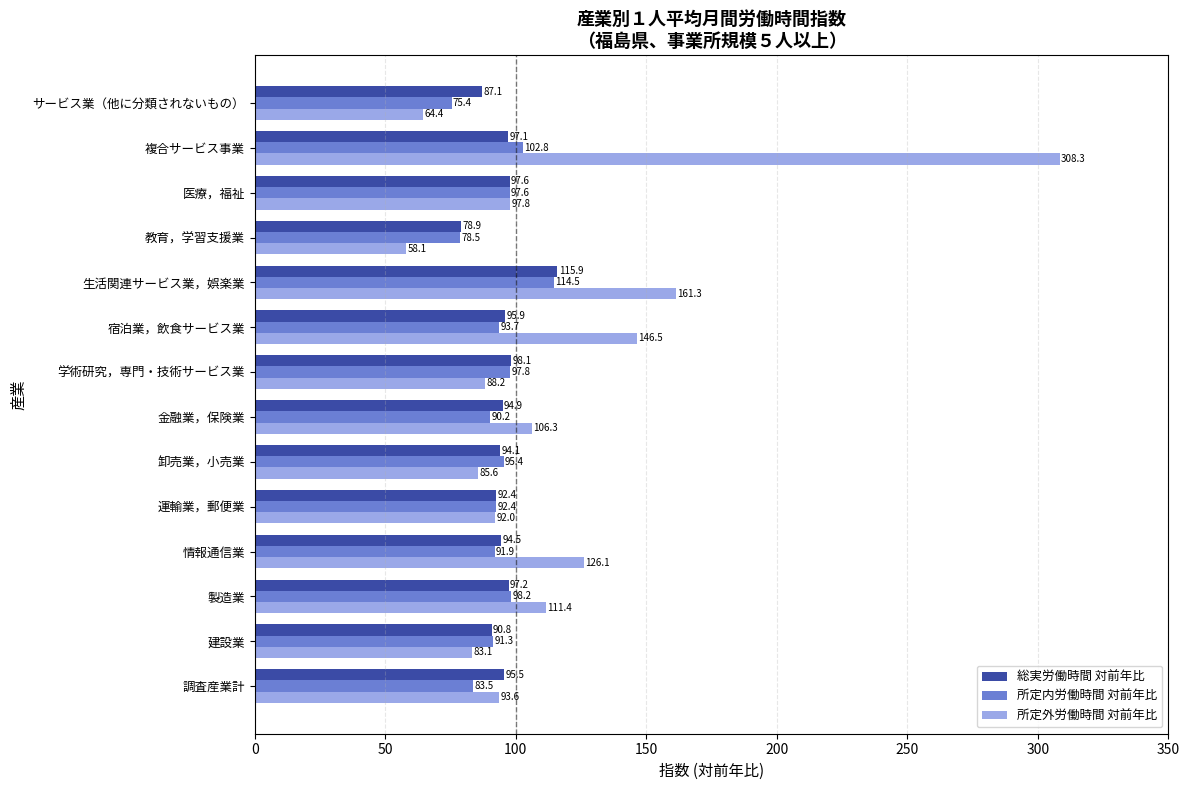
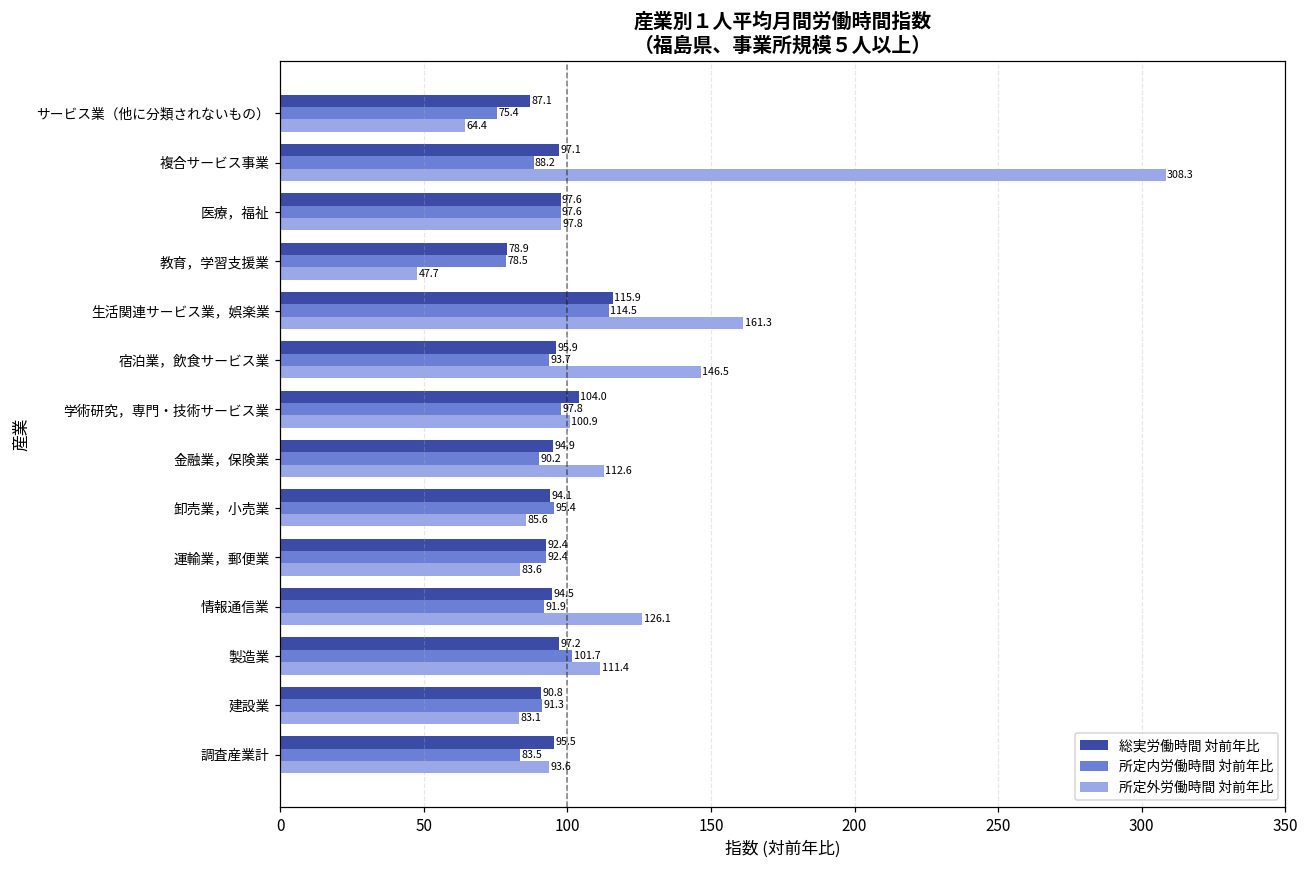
  {
    "総実労働時間 対前年比": {
      "サービス業（他に分類されないもの）": 87.1,
      "複合サービス事業": 97.1,
      "医療，福祉": 97.6,
      "教育，学習支援業": 78.9,
      "生活関連サービス業，娯楽業": 115.9,
      "宿泊業，飲食サービス業": 95.9,
-     "学術研究，専門・技術サービス業": 98.1,
+     "学術研究，専門・技術サービス業": 104.0,
      "金融業，保険業": 94.9,
      "卸売業，小売業": 94.1,
      "運輸業，郵便業": 92.4,
      "情報通信業": 94.5,
      "製造業": 97.2,
      "建設業": 90.8,
      "調査産業計": 95.5
    },
    "所定内労働時間 対前年比": {
      "サービス業（他に分類されないもの）": 75.4,
-     "複合サービス事業": 102.8,
+     "複合サービス事業": 88.2,
      "医療，福祉": 97.6,
      "教育，学習支援業": 78.5,
      "生活関連サービス業，娯楽業": 114.5,
      "宿泊業，飲食サービス業": 93.7,
      "学術研究，専門・技術サービス業": 97.8,
      "金融業，保険業": 90.2,
      "卸売業，小売業": 95.4,
      "運輸業，郵便業": 92.4,
      "情報通信業": 91.9,
-     "製造業": 98.2,
+     "製造業": 101.7,
      "建設業": 91.3,
      "調査産業計": 83.5
    },
    "所定外労働時間 対前年比": {
      "サービス業（他に分類されないもの）": 64.4,
      "複合サービス事業": 308.3,
      "医療，福祉": 97.8,
-     "教育，学習支援業": 58.1,
+     "教育，学習支援業": 47.7,
      "生活関連サービス業，娯楽業": 161.3,
      "宿泊業，飲食サービス業": 146.5,
-     "学術研究，専門・技術サービス業": 88.2,
-     "金融業，保険業": 106.3,
+     "学術研究，専門・技術サービス業": 100.9,
+     "金融業，保険業": 112.6,
      "卸売業，小売業": 85.6,
-     "運輸業，郵便業": 92.0,
+     "運輸業，郵便業": 83.6,
      "情報通信業": 126.1,
      "製造業": 111.4,
      "建設業": 83.1,
      "調査産業計": 93.6
    }
  }
